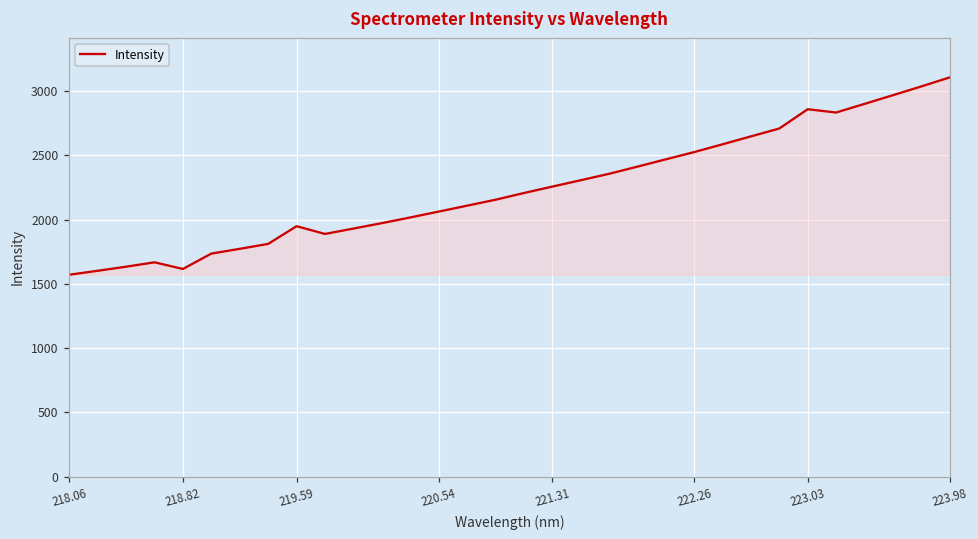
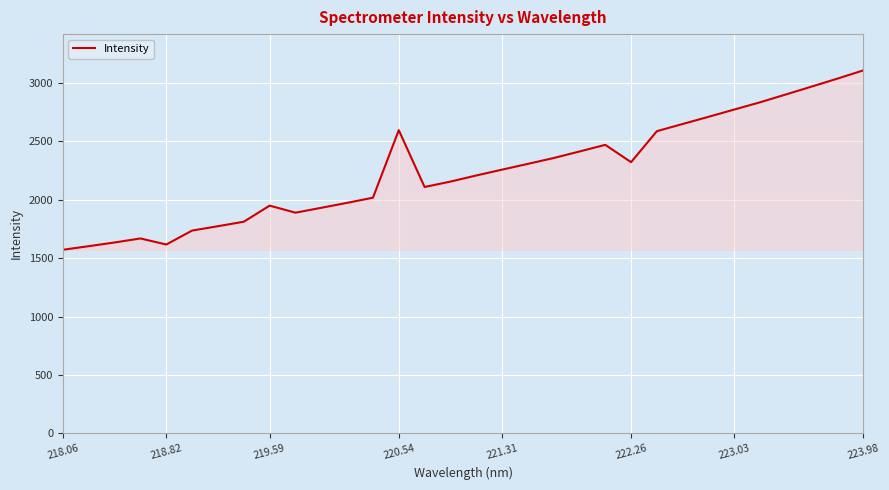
  {
    "218.06": 1570,
    "218.82": 1620,
    "219.59": 1950,
-   "220.54": 2060,
+   "220.54": 2590,
    "221.31": 2260,
-   "222.26": 2520,
-   "223.03": 2860,
+   "222.26": 2320,
+   "223.03": 2770,
    "223.98": 3100
  }
